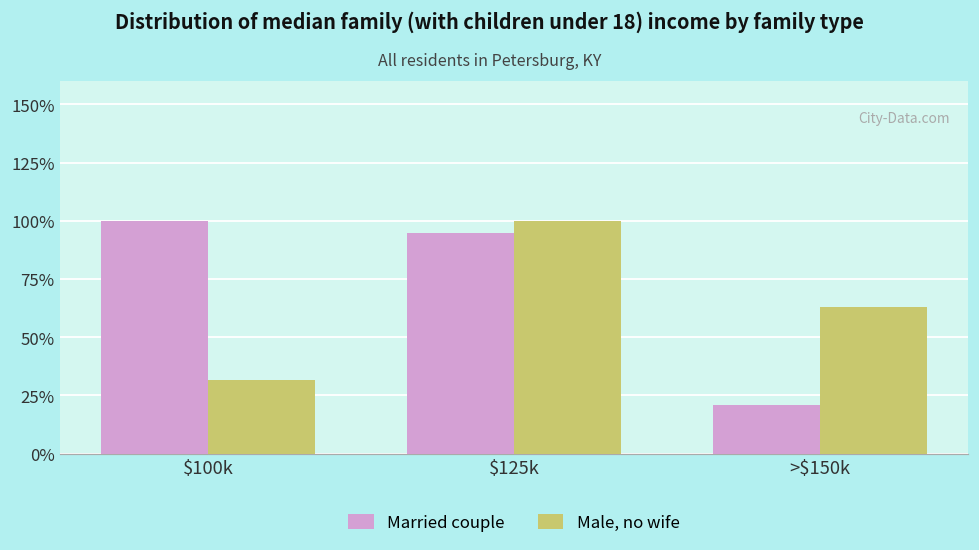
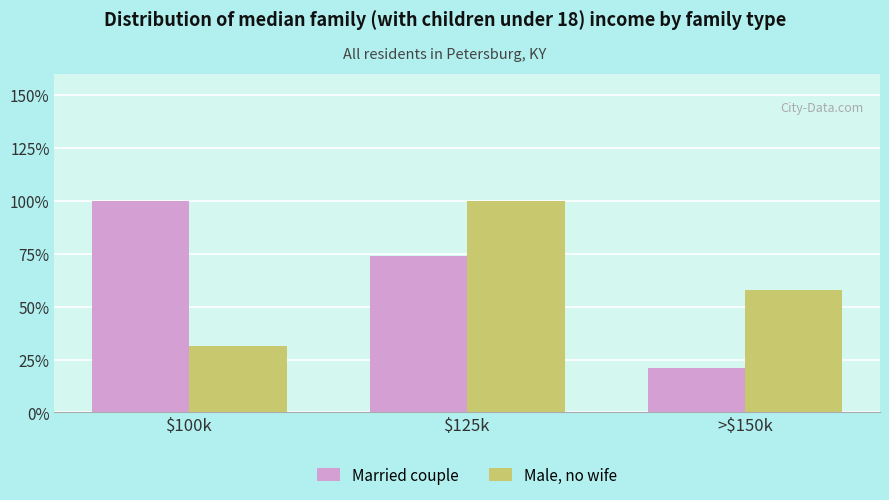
  {
    "Married couple": {
      "$100k": "100%",
-     "$125k": "95%",
+     "$125k": "74%",
      ">$150k": "21%"
    },
    "Male, no wife": {
      "$100k": "32%",
      "$125k": "100%",
-     ">$150k": "63%"
+     ">$150k": "58%"
    }
  }
